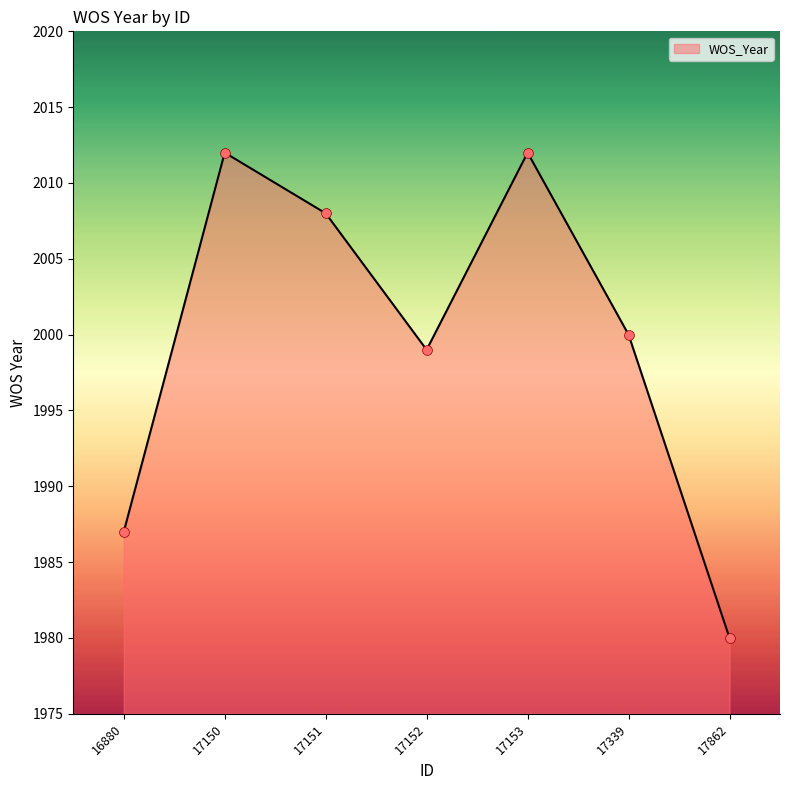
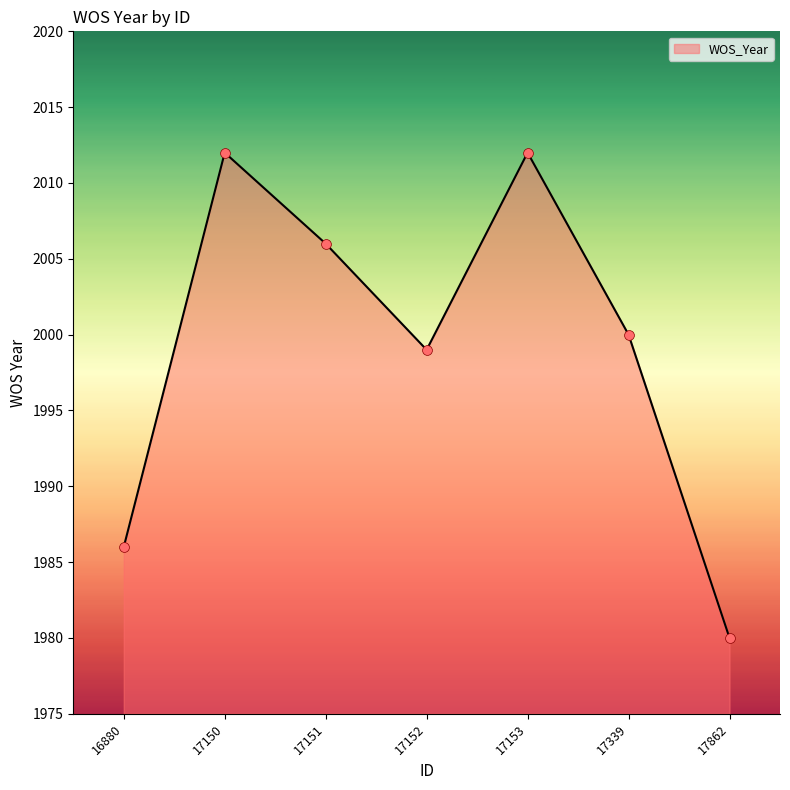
  {
-   "16880": 1987,
+   "16880": 1986,
    "17150": 2012,
-   "17151": 2008,
+   "17151": 2006,
    "17152": 1999,
    "17153": 2012,
    "17339": 2000,
    "17862": 1980
  }
